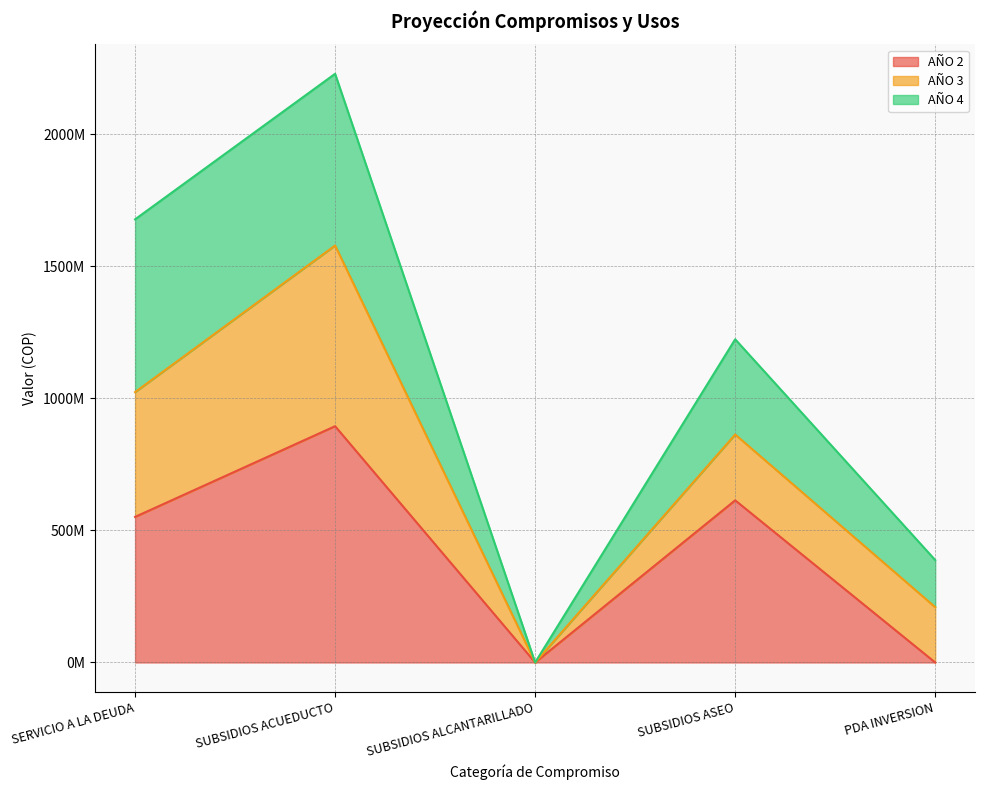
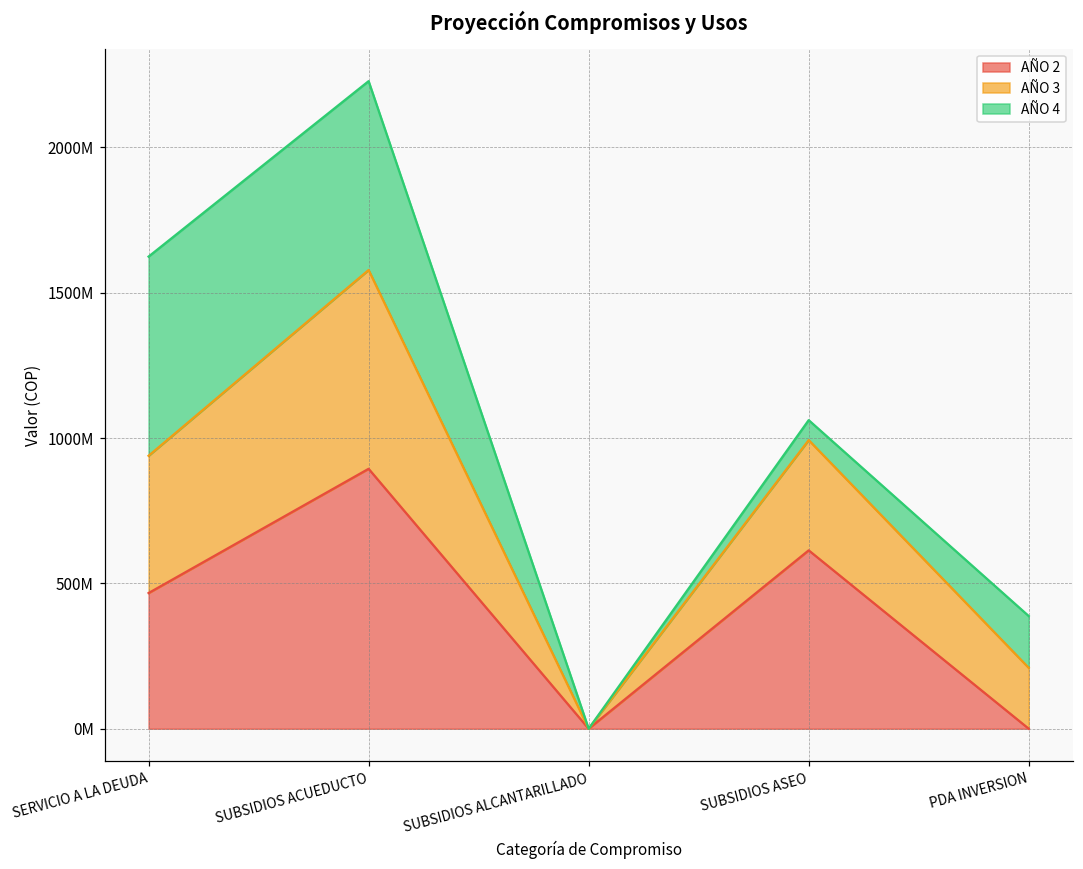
  {
    "AÑO 2": {
-     "SERVICIO A LA DEUDA": 550000000,
+     "SERVICIO A LA DEUDA": 470000000,
      "SUBSIDIOS ACUEDUCTO": 890000000,
      "SUBSIDIOS ASEO": 610000000,
      "PDA INVERSION": 0
    },
    "AÑO 3": {
      "SERVICIO A LA DEUDA": 470000000,
      "SUBSIDIOS ACUEDUCTO": 680000000,
-     "SUBSIDIOS ASEO": 250000000,
+     "SUBSIDIOS ASEO": 380000000,
      "PDA INVERSION": 210000000
    },
    "AÑO 4": {
-     "SERVICIO A LA DEUDA": 650000000,
+     "SERVICIO A LA DEUDA": 690000000,
      "SUBSIDIOS ACUEDUCTO": 650000000,
-     "SUBSIDIOS ASEO": 360000000,
+     "SUBSIDIOS ASEO": 70000000,
      "PDA INVERSION": 180000000
    }
  }
